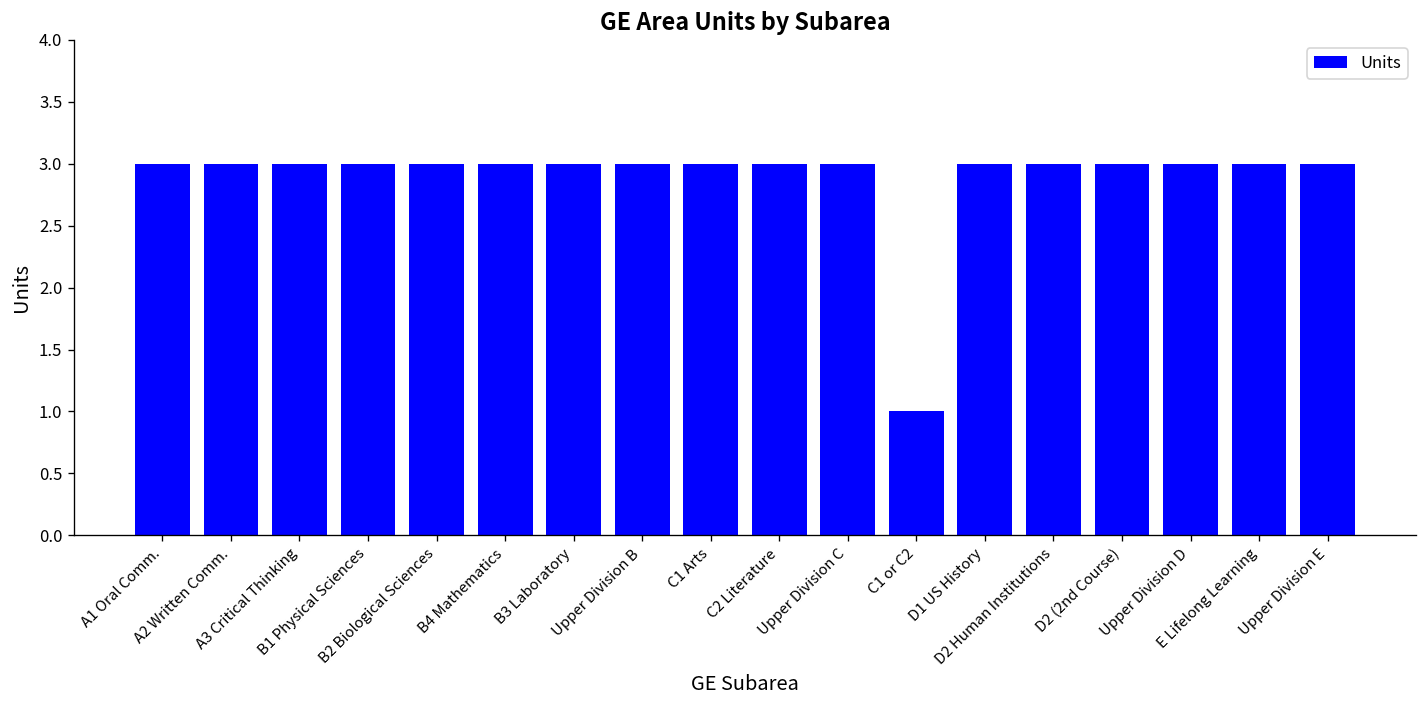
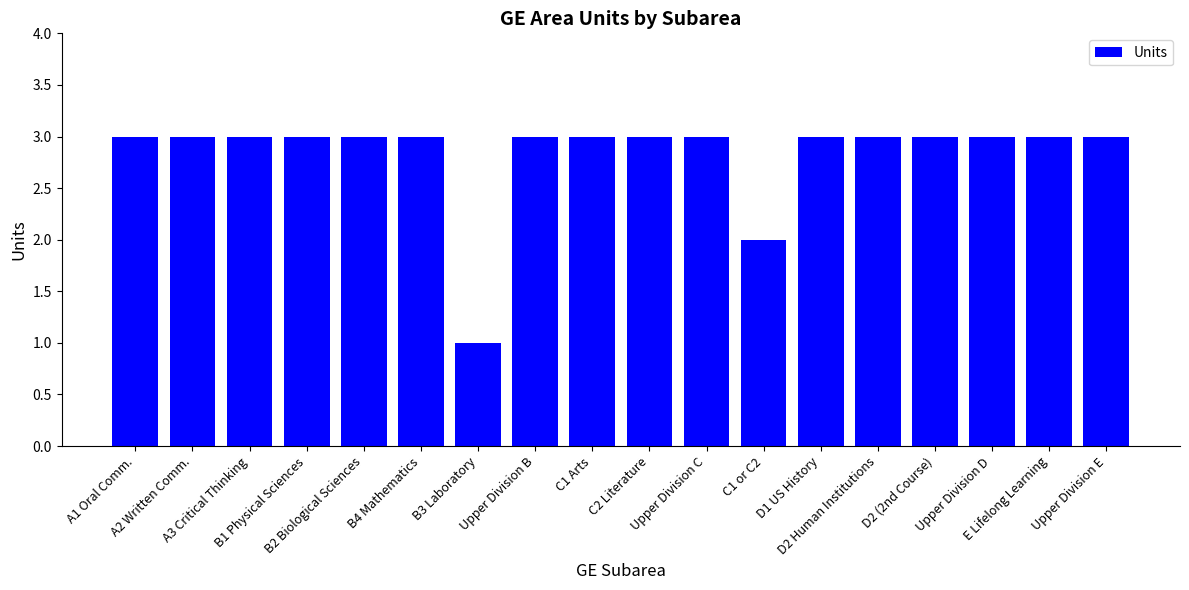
  {
    "A1 Oral Comm.": 3,
    "A2 Written Comm.": 3,
    "A3 Critical Thinking": 3,
    "B1 Physical Sciences": 3,
    "B2 Biological Sciences": 3,
    "B4 Mathematics": 3,
-   "B3 Laboratory": 3,
+   "B3 Laboratory": 1,
    "Upper Division B": 3,
    "C1 Arts": 3,
    "C2 Literature": 3,
    "Upper Division C": 3,
-   "C1 or C2": 1,
+   "C1 or C2": 2,
    "D1 US History": 3,
    "D2 Human Institutions": 3,
    "D2 (2nd Course)": 3,
    "Upper Division D": 3,
    "E Lifelong Learning": 3,
    "Upper Division E": 3
  }
